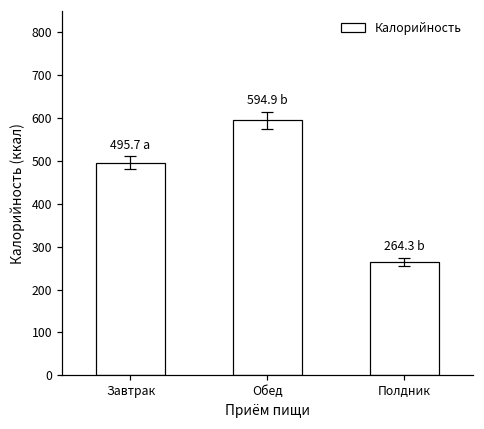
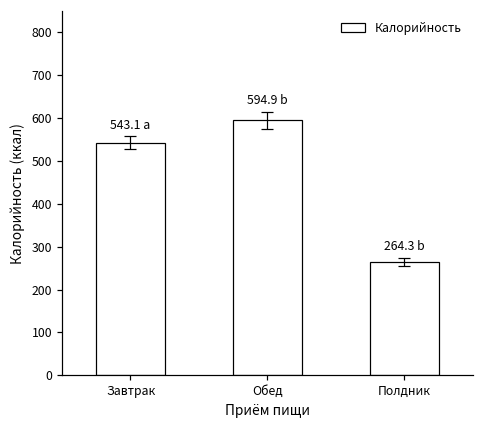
  {
    "Калорийность": {
-     "Завтрак": 495.7,
+     "Завтрак": 543.1,
      "Обед": 594.9,
      "Полдник": 264.3
    }
  }
